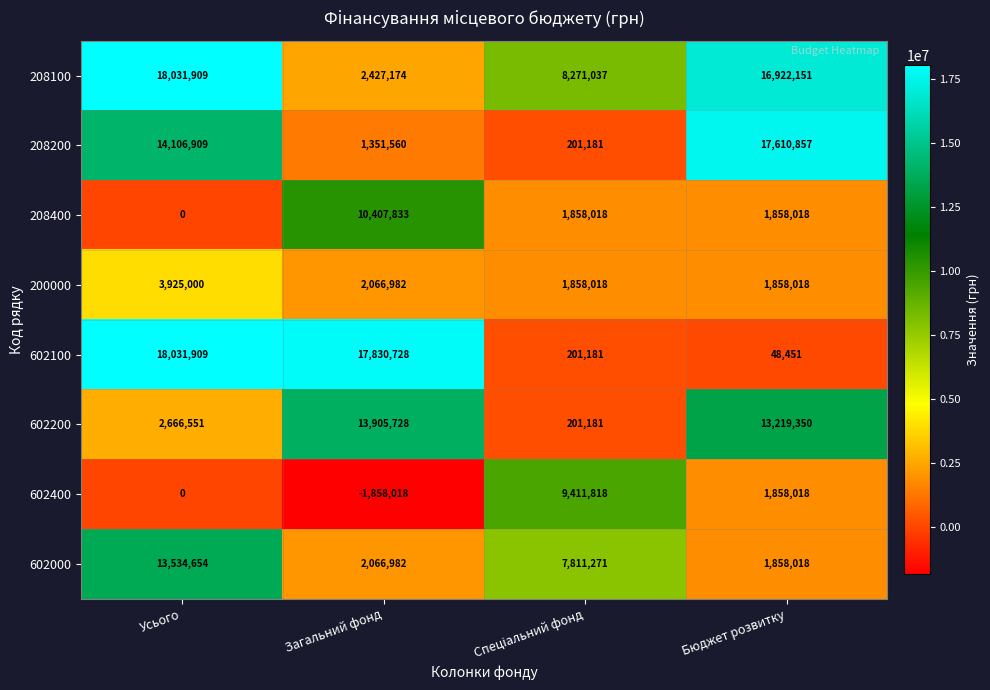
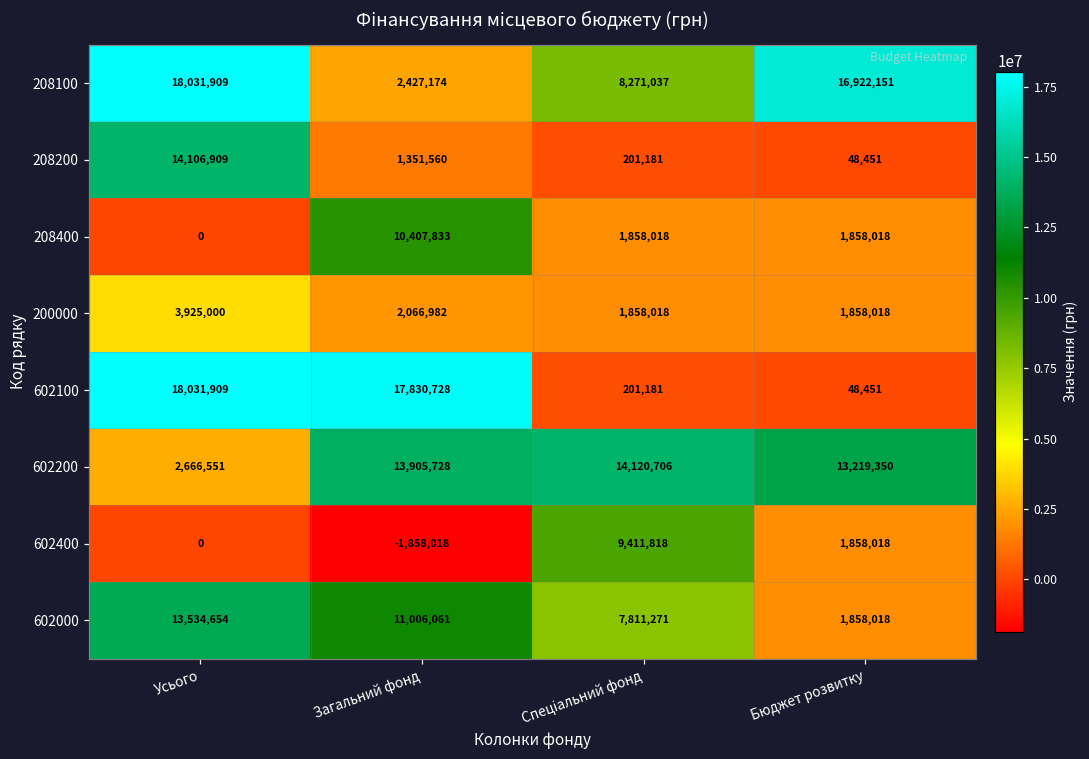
  {
    "208100": {
      "Усього": "18,031,909",
      "Загальний фонд": "2,427,174",
      "Спеціальний фонд": "8,271,037"
    },
    "208200": {
      "Усього": "14,106,909",
      "Загальний фонд": "1,351,560",
      "Спеціальний фонд": "201,181",
-     "Бюджет розвитку": "17,610,857"
+     "Бюджет розвитку": "48,451"
    },
    "208400": {
      "Усього": "0",
      "Загальний фонд": "10,407,833",
      "Спеціальний фонд": "1,858,018",
      "Бюджет розвитку": "1,858,018"
    },
    "200000": {
      "Усього": "3,925,000",
      "Загальний фонд": "2,066,982",
      "Спеціальний фонд": "1,858,018",
      "Бюджет розвитку": "1,858,018"
    },
    "602100": {
      "Усього": "18,031,909",
      "Загальний фонд": "17,830,728",
      "Спеціальний фонд": "201,181",
      "Бюджет розвитку": "48,451"
    },
    "602200": {
      "Усього": "2,666,551",
      "Загальний фонд": "13,905,728",
-     "Спеціальний фонд": "201,181",
+     "Спеціальний фонд": "14,120,706",
      "Бюджет розвитку": "13,219,350"
    },
    "602400": {
      "Усього": "0",
      "Загальний фонд": "-1,858,018",
      "Спеціальний фонд": "9,411,818",
      "Бюджет розвитку": "1,858,018"
    },
    "602000": {
      "Усього": "13,534,654",
-     "Загальний фонд": "2,066,982",
+     "Загальний фонд": "11,006,061",
      "Спеціальний фонд": "7,811,271",
      "Бюджет розвитку": "1,858,018"
    }
  }
